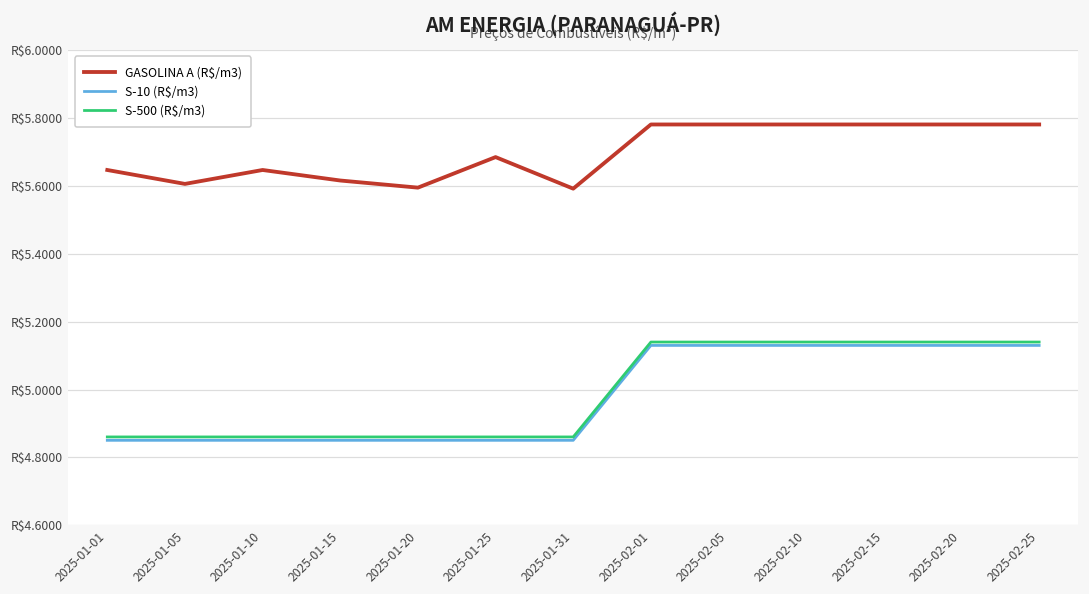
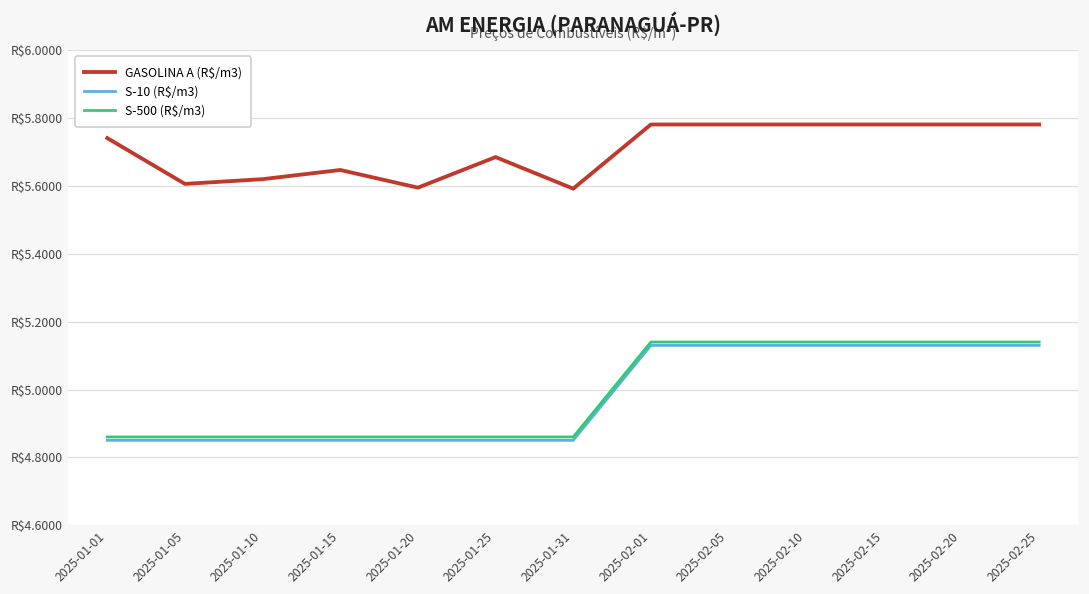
  {
    "GASOLINA A (R$/m3)": {
-     "2025-01-01": "R$5.65",
+     "2025-01-01": "R$5.74",
      "2025-01-05": "R$5.61",
-     "2025-01-10": "R$5.65",
-     "2025-01-15": "R$5.62",
+     "2025-01-10": "R$5.62",
+     "2025-01-15": "R$5.65",
      "2025-01-20": "R$5.60",
      "2025-01-25": "R$5.69",
      "2025-01-31": "R$5.59",
      "2025-02-01": "R$5.78",
      "2025-02-05": "R$5.78",
      "2025-02-10": "R$5.78",
      "2025-02-15": "R$5.78",
      "2025-02-20": "R$5.78",
      "2025-02-25": "R$5.78"
    },
    "S-10 (R$/m3)": {
      "2025-01-01": "R$4.85",
      "2025-01-05": "R$4.85",
      "2025-01-10": "R$4.85",
      "2025-01-15": "R$4.85",
      "2025-01-20": "R$4.85",
      "2025-01-25": "R$4.85",
      "2025-01-31": "R$4.85",
      "2025-02-01": "R$5.13",
      "2025-02-05": "R$5.13",
      "2025-02-10": "R$5.13",
      "2025-02-15": "R$5.13",
      "2025-02-20": "R$5.13",
      "2025-02-25": "R$5.13"
    },
    "S-500 (R$/m3)": {
      "2025-01-01": "R$4.86",
      "2025-01-05": "R$4.86",
      "2025-01-10": "R$4.86",
      "2025-01-15": "R$4.86",
      "2025-01-20": "R$4.86",
      "2025-01-25": "R$4.86",
      "2025-01-31": "R$4.86",
      "2025-02-01": "R$5.14",
      "2025-02-05": "R$5.14",
      "2025-02-10": "R$5.14",
      "2025-02-15": "R$5.14",
      "2025-02-20": "R$5.14",
      "2025-02-25": "R$5.14"
    }
  }
